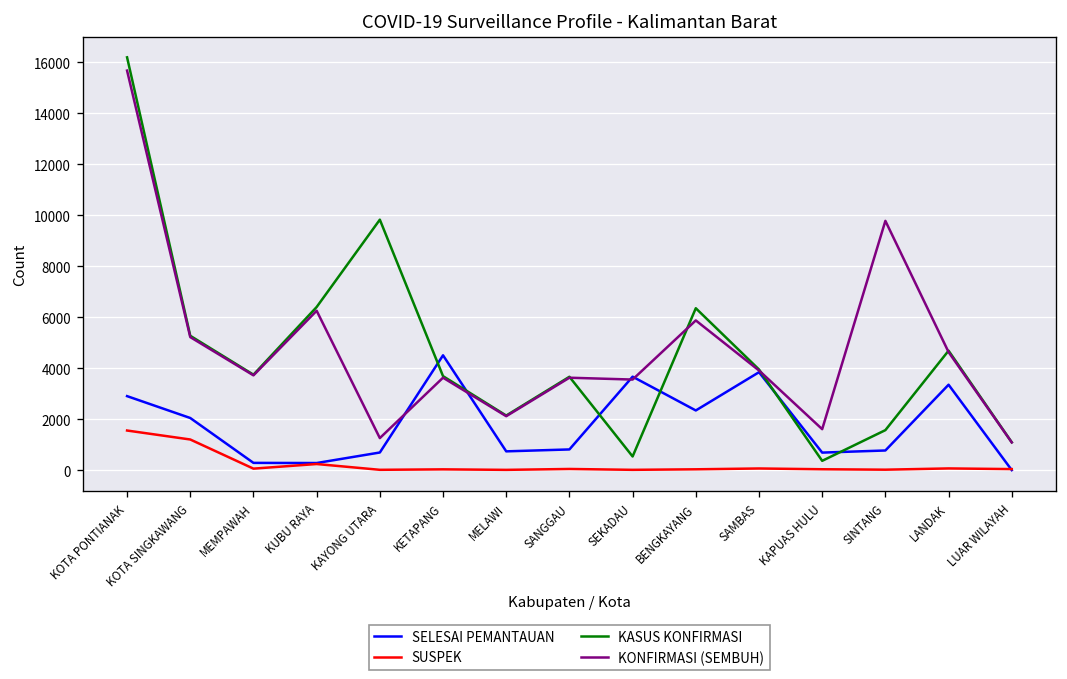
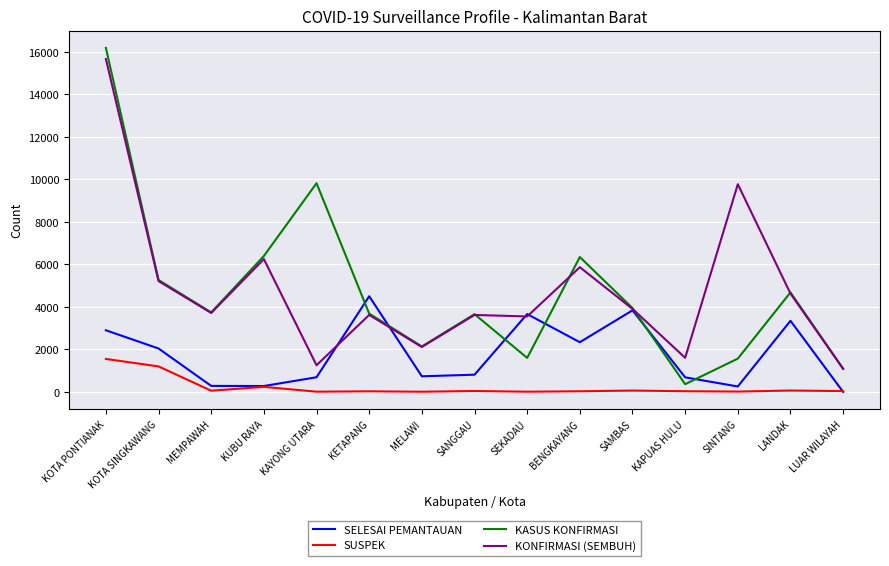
  {
    "SELESAI PEMANTAUAN": {
      "KOTA PONTIANAK": 2900,
      "KOTA SINGKAWANG": 2000,
      "MEMPAWAH": 300,
      "KAYONG UTARA": 700,
      "KETAPANG": 4500,
      "MELAWI": 700,
      "SANGGAU": 800,
      "BENGKAYANG": 2300,
      "KAPUAS HULU": 700,
-     "SINTANG": 800,
+     "SINTANG": 300,
      "LANDAK": 3300
    },
    "SUSPEK": {
      "KOTA PONTIANAK": 1600,
      "KOTA SINGKAWANG": 1200,
      "MEMPAWAH": 100,
      "KAYONG UTARA": 0,
      "KETAPANG": 0,
      "MELAWI": 0,
      "SANGGAU": 0,
      "SEKADAU": 0,
      "BENGKAYANG": 0,
      "SAMBAS": 100,
      "KAPUAS HULU": 0,
      "SINTANG": 0,
      "LANDAK": 100
    },
    "KASUS KONFIRMASI": {
      "KOTA PONTIANAK": 16200,
      "KUBU RAYA": 6400,
      "KAYONG UTARA": 9800,
-     "SEKADAU": 500,
+     "SEKADAU": 1600,
      "BENGKAYANG": 6300,
      "KAPUAS HULU": 400,
      "SINTANG": 1600
    },
    "KONFIRMASI (SEMBUH)": {
      "KOTA PONTIANAK": 15700,
      "KUBU RAYA": 6300,
      "KAYONG UTARA": 1300,
      "BENGKAYANG": 5900,
      "KAPUAS HULU": 1600,
      "SINTANG": 9800
    }
  }
